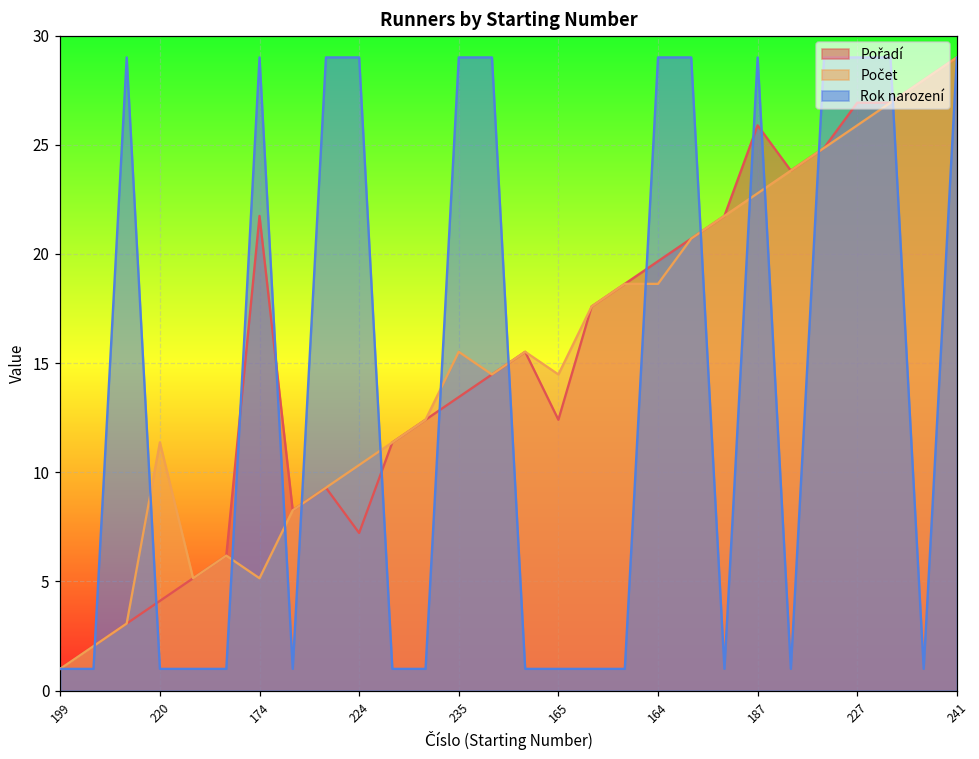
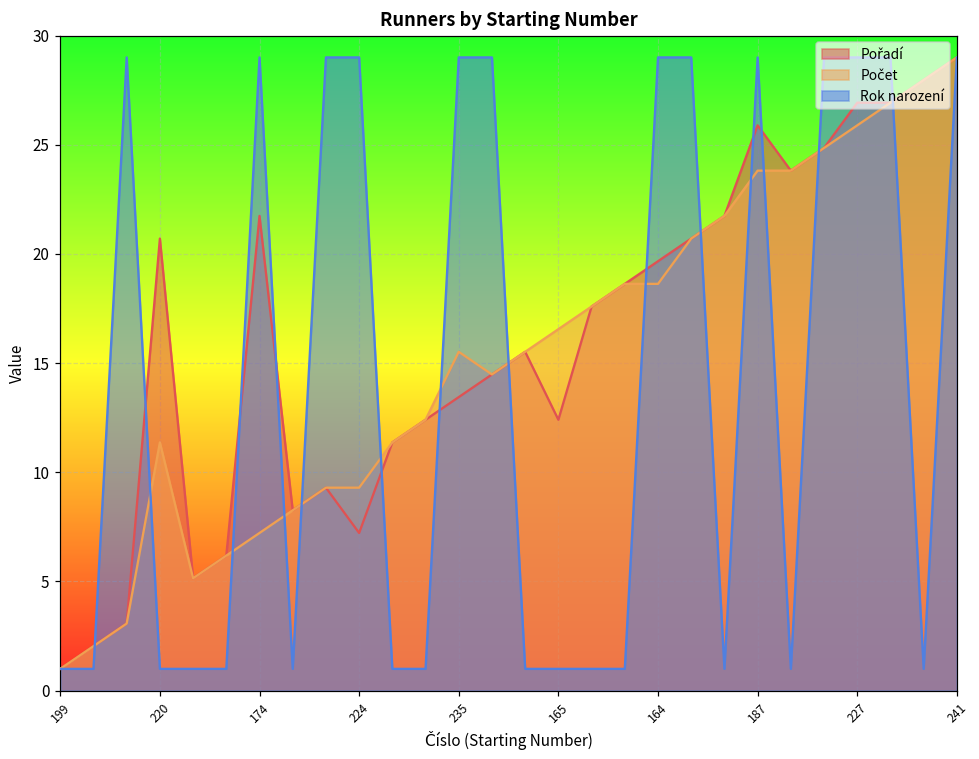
  {
    "Pořadí": {
-     "220": 4.1,
+     "220": 20.7,
      "174": 21.7,
      "224": 7.2,
      "235": 13.4,
      "165": 12.4,
      "164": 19.7,
      "187": 25.9
    },
    "Počet": {
      "220": 11.4,
-     "174": 5.1,
-     "224": 10.3,
+     "174": 7.2,
+     "224": 9.3,
      "235": 15.5,
-     "165": 14.5,
+     "165": 16.6,
      "164": 18.6,
-     "187": 22.8,
+     "187": 23.8,
      "227": 25.9
    },
    "Rok narození": {
      "220": 1.0,
      "174": 29.0,
      "224": 29.0,
      "235": 29.0,
      "165": 1.0,
      "164": 29.0,
      "187": 29.0
    }
  }
